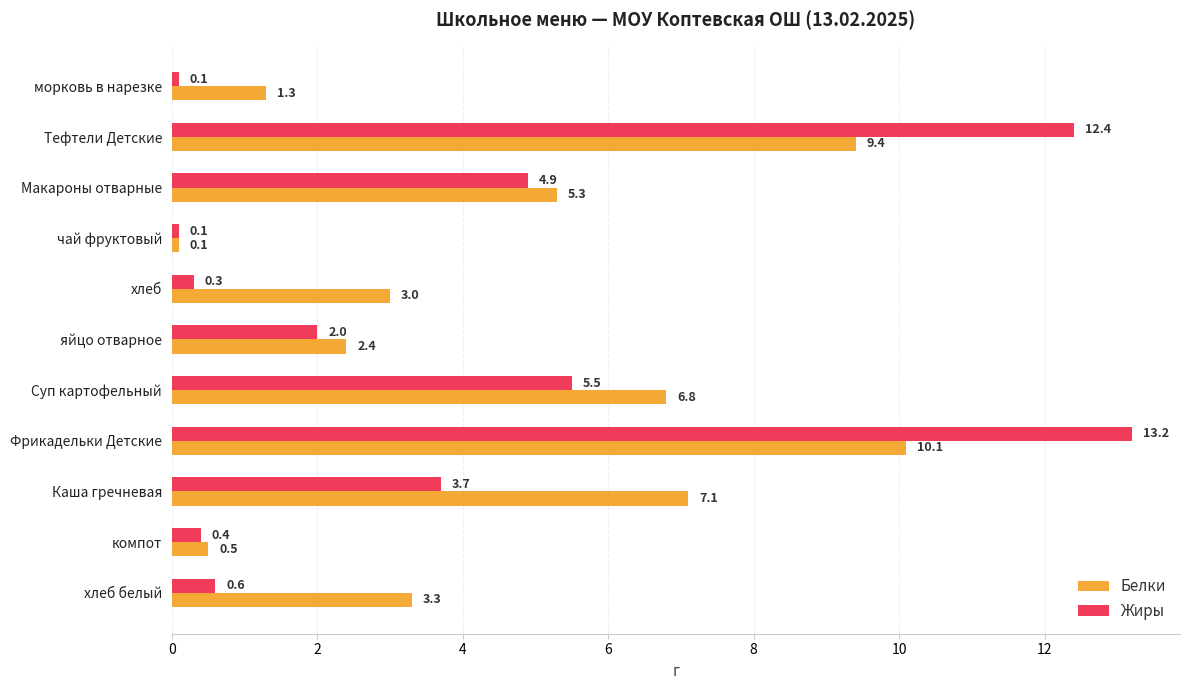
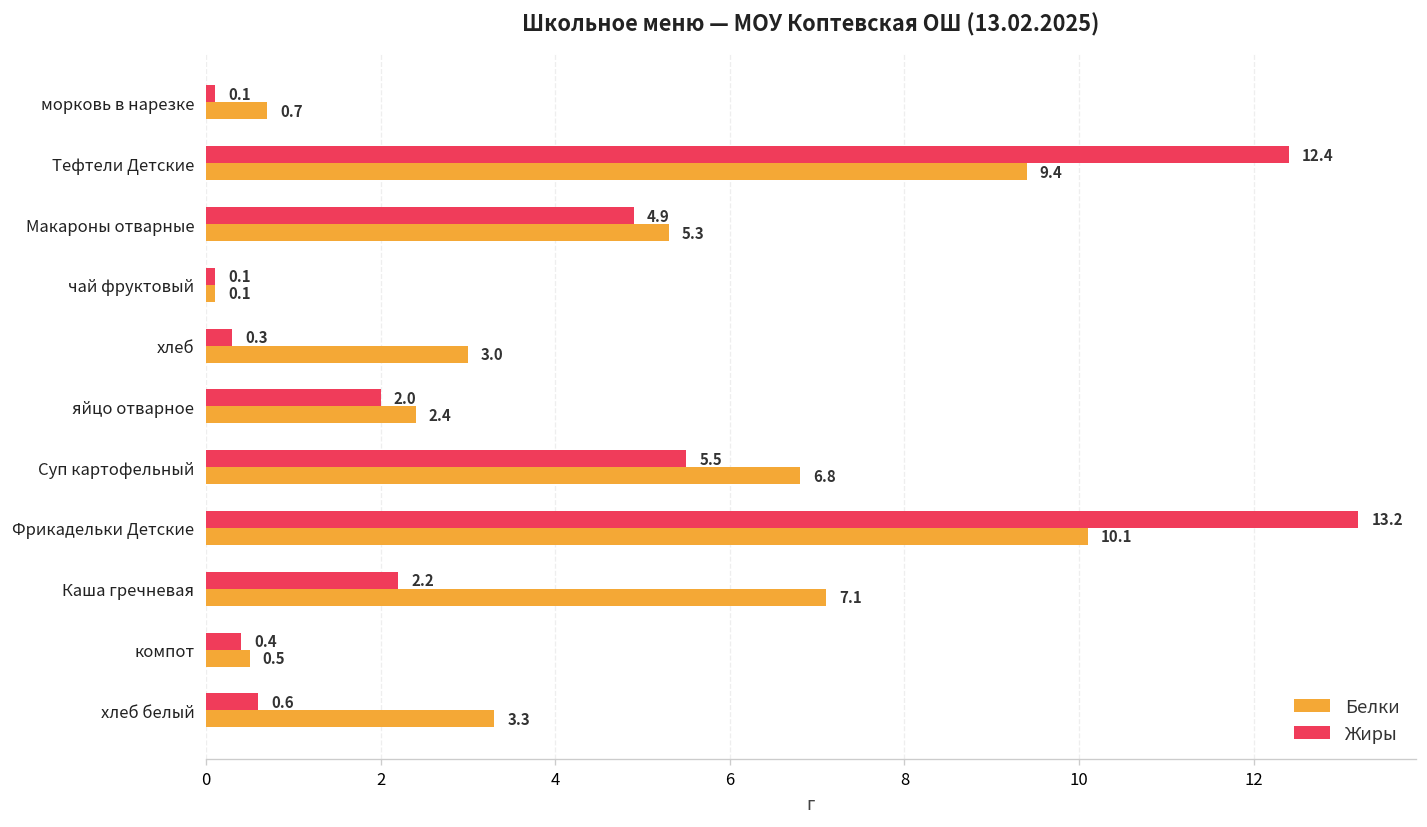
  {
    "Белки": {
-     "морковь в нарезке": 1.3,
+     "морковь в нарезке": 0.7,
      "Тефтели Детские": 9.4,
      "Макароны отварные": 5.3,
      "чай фруктовый": 0.1,
      "хлеб": 3.0,
      "яйцо отварное": 2.4,
      "Суп картофельный": 6.8,
      "Фрикадельки Детские": 10.1,
      "Каша гречневая": 7.1,
      "компот": 0.5,
      "хлеб белый": 3.3
    },
    "Жиры": {
      "морковь в нарезке": 0.1,
      "Тефтели Детские": 12.4,
      "Макароны отварные": 4.9,
      "чай фруктовый": 0.1,
      "хлеб": 0.3,
      "яйцо отварное": 2.0,
      "Суп картофельный": 5.5,
      "Фрикадельки Детские": 13.2,
-     "Каша гречневая": 3.7,
+     "Каша гречневая": 2.2,
      "компот": 0.4,
      "хлеб белый": 0.6
    }
  }
